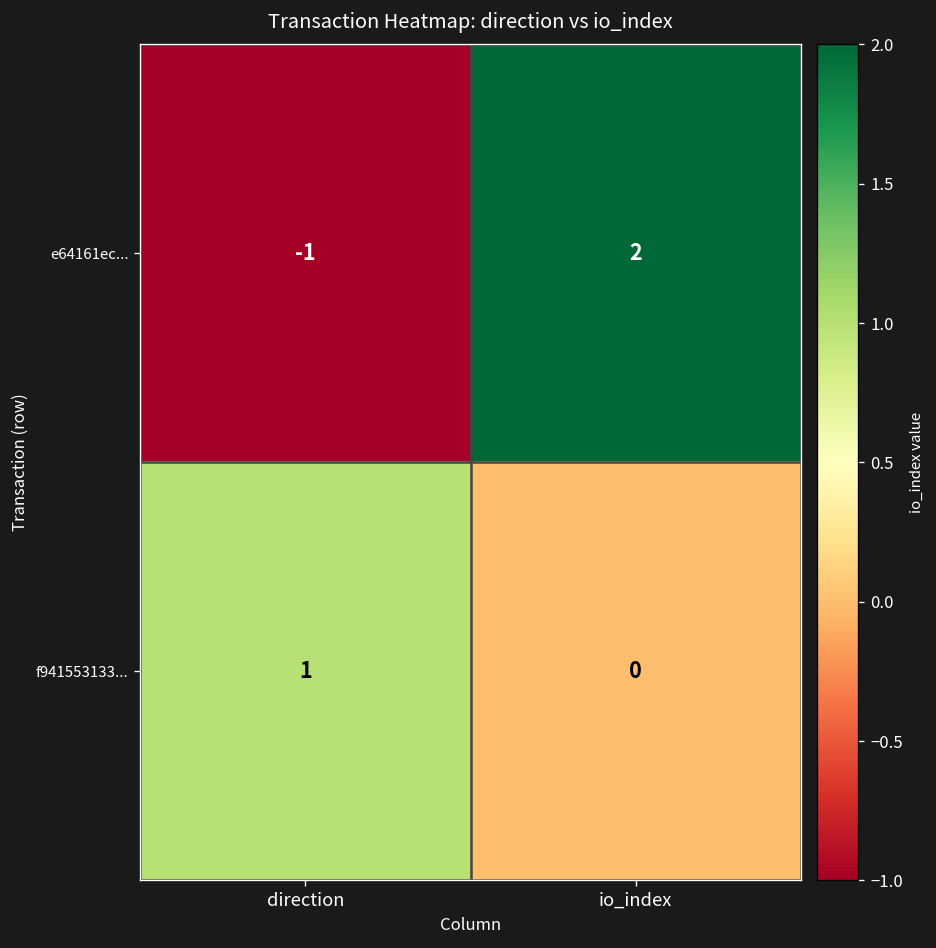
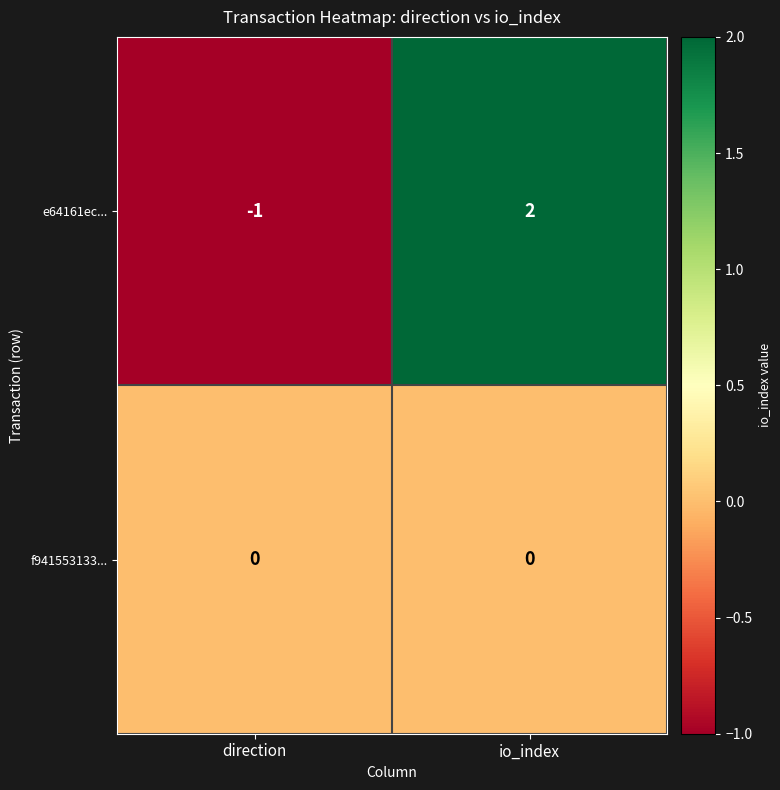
  {
    "e64161ec...": {
      "direction": -1,
      "io_index": 2
    },
    "f941553133...": {
-     "direction": 1,
+     "direction": 0,
      "io_index": 0
    }
  }
